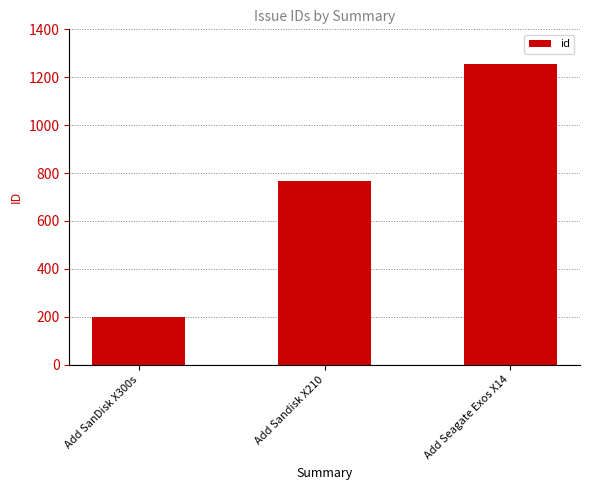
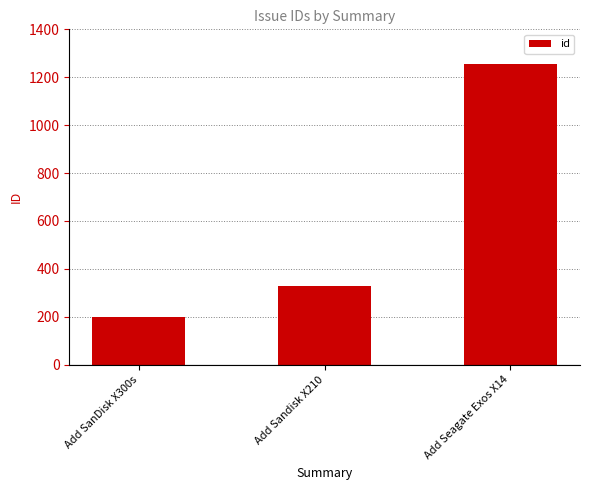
  {
    "Add SanDisk X300s": 200,
-   "Add Sandisk X210": 770,
+   "Add Sandisk X210": 330,
    "Add Seagate Exos X14": 1260
  }
